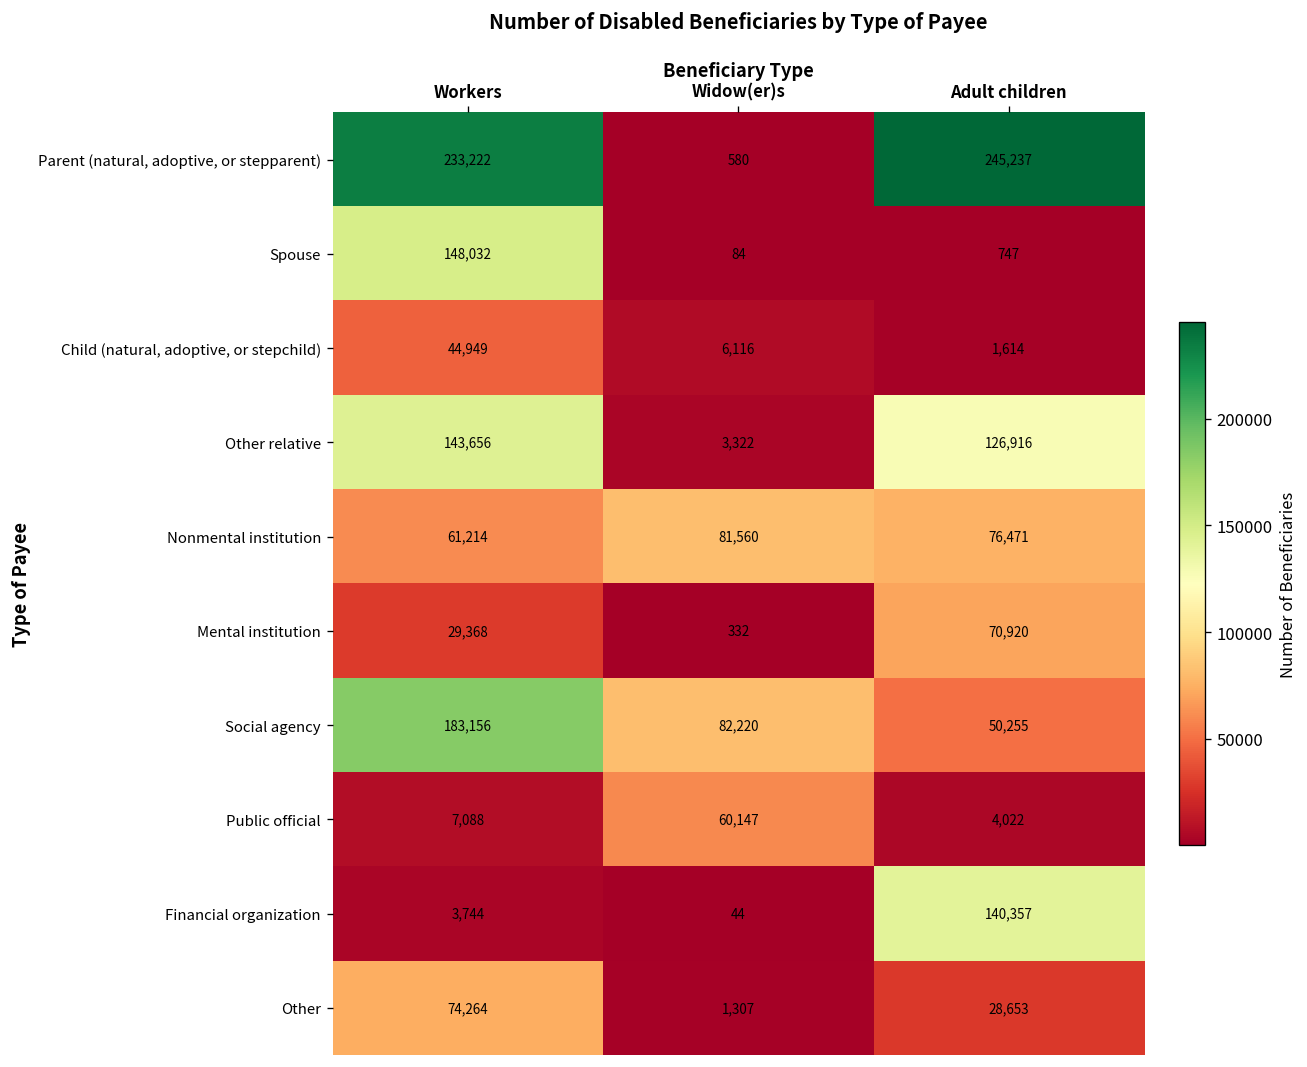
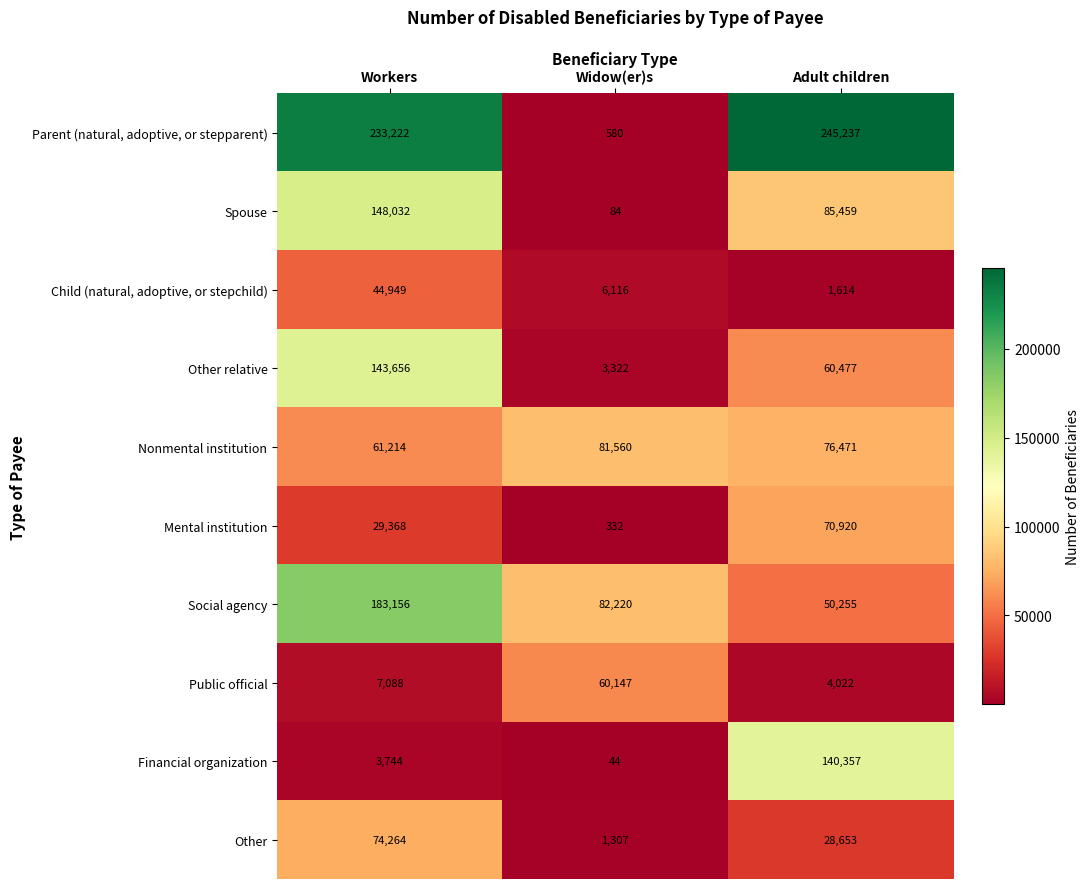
  {
    "Parent (natural, adoptive, or stepparent)": {
      "Workers": "233,222",
      "Widow(er)s": "580",
      "Adult children": "245,237"
    },
    "Spouse": {
      "Workers": "148,032",
      "Widow(er)s": "84",
-     "Adult children": "747"
+     "Adult children": "85,459"
    },
    "Child (natural, adoptive, or stepchild)": {
      "Workers": "44,949",
      "Widow(er)s": "6,116",
      "Adult children": "1,614"
    },
    "Other relative": {
      "Workers": "143,656",
      "Widow(er)s": "3,322",
-     "Adult children": "126,916"
+     "Adult children": "60,477"
    },
    "Nonmental institution": {
      "Workers": "61,214",
      "Widow(er)s": "81,560",
      "Adult children": "76,471"
    },
    "Mental institution": {
      "Workers": "29,368",
      "Widow(er)s": "332",
      "Adult children": "70,920"
    },
    "Social agency": {
      "Workers": "183,156",
      "Widow(er)s": "82,220",
      "Adult children": "50,255"
    },
    "Public official": {
      "Workers": "7,088",
      "Widow(er)s": "60,147",
      "Adult children": "4,022"
    },
    "Financial organization": {
      "Workers": "3,744",
      "Widow(er)s": "44",
      "Adult children": "140,357"
    },
    "Other": {
      "Workers": "74,264",
      "Widow(er)s": "1,307",
      "Adult children": "28,653"
    }
  }
